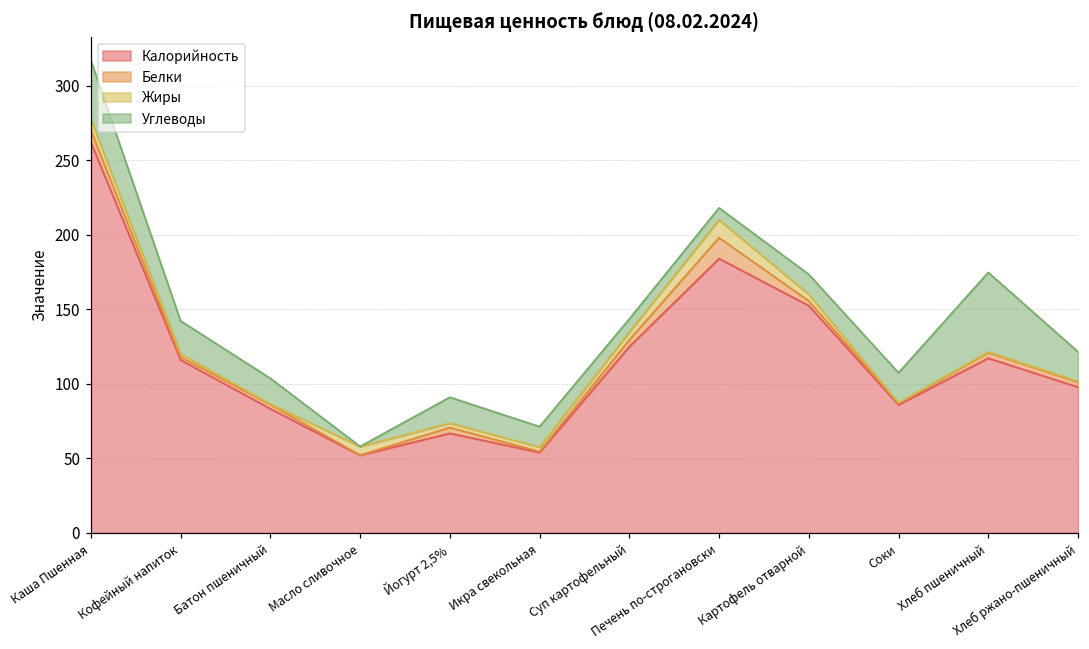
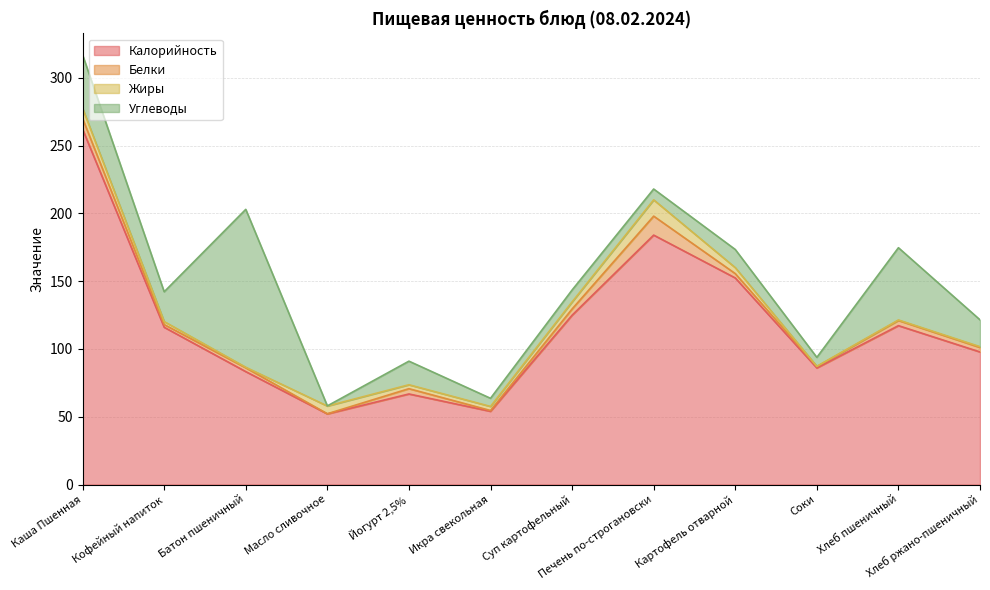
  {
    "Углеводы": {
      "Каша Пшенная": 39,
      "Кофейный напиток": 22,
-     "Батон пшеничный": 17,
+     "Батон пшеничный": 117,
      "Йогурт 2,5%": 17,
-     "Икра свекольная": 14,
+     "Икра свекольная": 6,
      "Суп картофельный": 9,
      "Печень по-строгановски": 8,
      "Картофель отварной": 13,
-     "Соки": 20,
+     "Соки": 7,
      "Хлеб пшеничный": 53,
      "Хлеб ржано-пшеничный": 20
    }
  }
